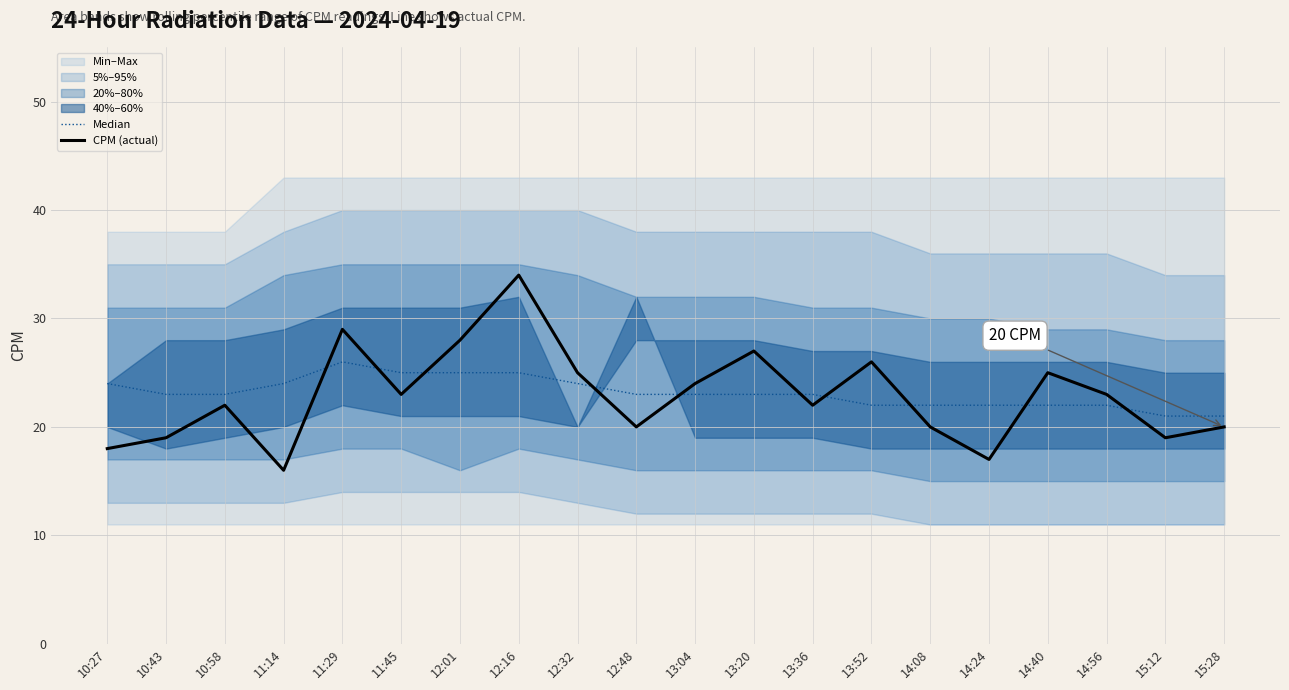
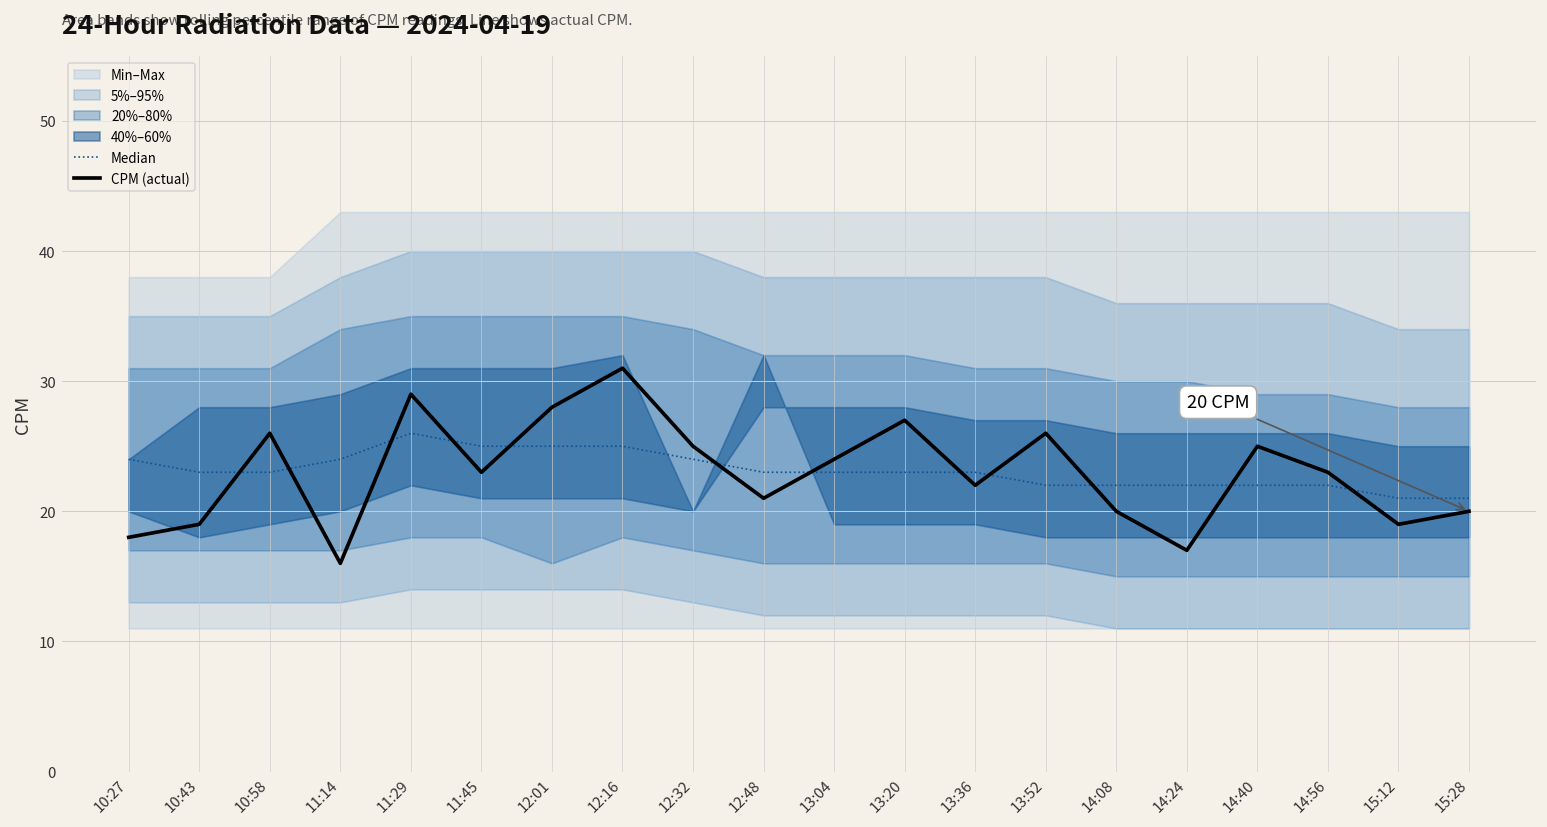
  {
    "CPM (actual)": {
      "10:27": 18,
      "10:43": 19,
-     "10:58": 22,
+     "10:58": 26,
      "11:14": 16,
      "11:29": 29,
      "11:45": 23,
      "12:01": 28,
-     "12:16": 34,
+     "12:16": 31,
      "12:32": 25,
-     "12:48": 20,
+     "12:48": 21,
      "13:04": 24,
      "13:20": 27,
      "13:36": 22,
      "13:52": 26,
      "14:08": 20,
      "14:24": 17,
      "15:12": 19,
      "15:28": 20
    }
  }
